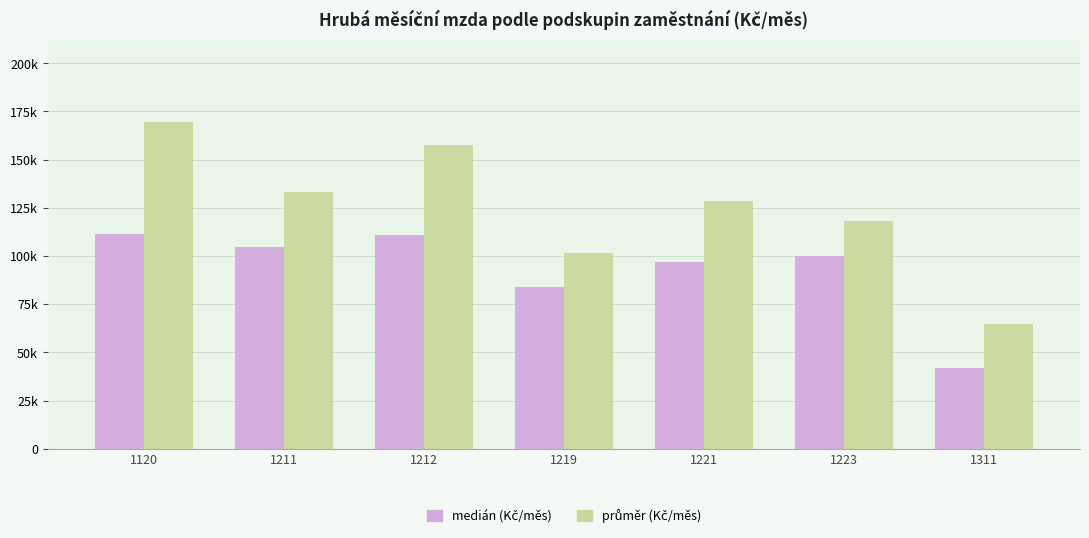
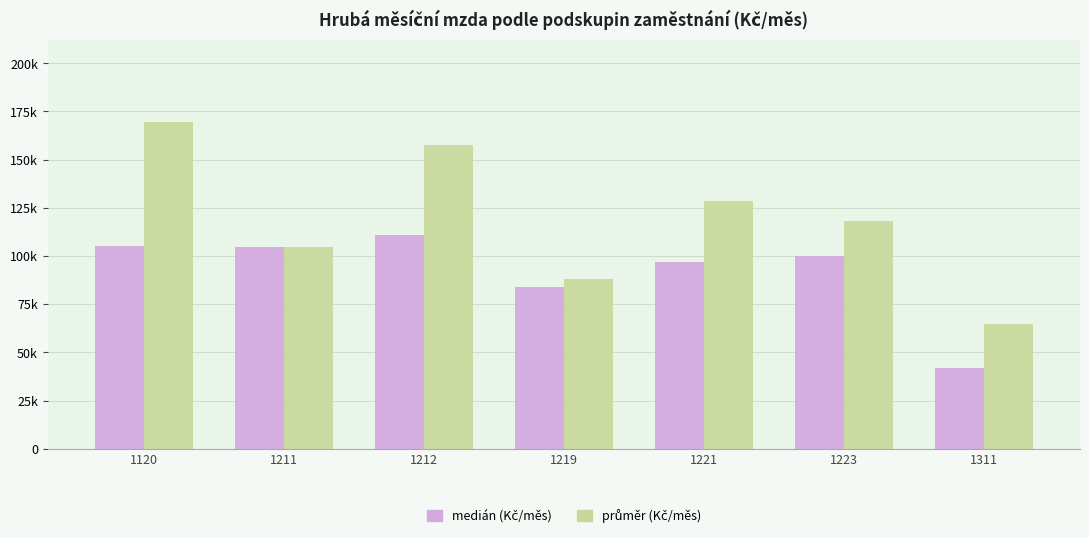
  {
    "medián (Kč/měs)": {
-     "1120": 111000,
+     "1120": 105000,
      "1211": 105000,
      "1212": 111000,
      "1219": 84000,
      "1221": 97000,
      "1223": 100000,
      "1311": 42000
    },
    "průměr (Kč/měs)": {
      "1120": 170000,
-     "1211": 133000,
+     "1211": 105000,
      "1212": 158000,
-     "1219": 102000,
+     "1219": 88000,
      "1221": 128000,
      "1223": 118000,
      "1311": 65000
    }
  }
